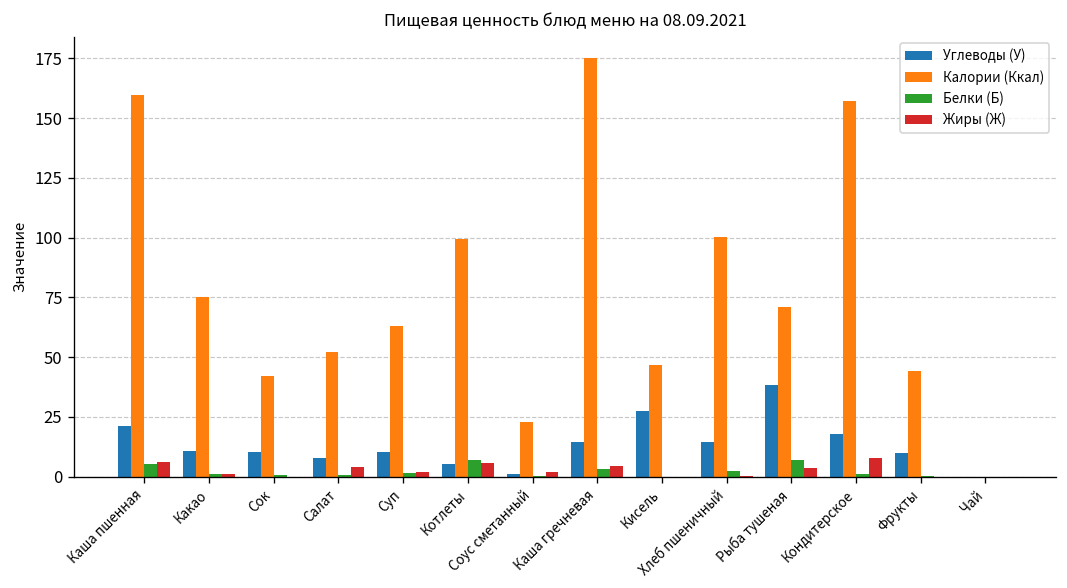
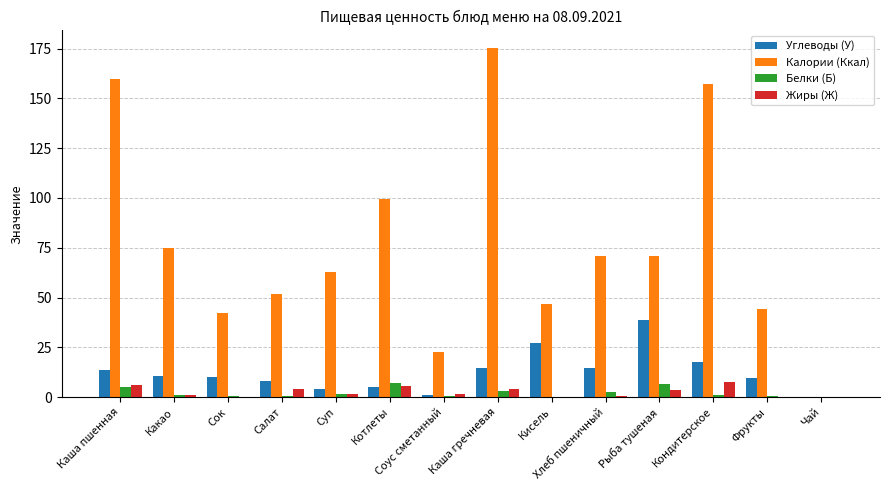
  {
    "Углеводы (У)": {
-     "Каша пшенная": 21,
+     "Каша пшенная": 14,
      "Какао": 11,
      "Сок": 10,
      "Салат": 8,
-     "Суп": 10,
+     "Суп": 4,
      "Котлеты": 5,
      "Каша гречневая": 15,
      "Кисель": 27,
      "Хлеб пшеничный": 15,
      "Рыба тушеная": 38,
      "Кондитерское": 18,
      "Фрукты": 10,
      "Чай": 0
    },
    "Калории (Ккал)": {
      "Каша пшенная": 160,
      "Какао": 75,
      "Сок": 42,
      "Салат": 52,
      "Суп": 63,
      "Котлеты": 99,
      "Соус сметанный": 23,
      "Каша гречневая": 175,
      "Кисель": 47,
-     "Хлеб пшеничный": 100,
+     "Хлеб пшеничный": 71,
      "Рыба тушеная": 71,
      "Кондитерское": 157,
      "Фрукты": 44,
      "Чай": 0
    },
    "Белки (Б)": {
      "Каша пшенная": 5,
      "Суп": 2,
      "Котлеты": 7,
      "Каша гречневая": 3,
      "Кисель": 0,
      "Хлеб пшеничный": 2,
      "Рыба тушеная": 7,
      "Чай": 0
    },
    "Жиры (Ж)": {
      "Каша пшенная": 6,
      "Сок": 0,
      "Салат": 4,
      "Суп": 2,
      "Котлеты": 6,
      "Соус сметанный": 2,
      "Каша гречневая": 4,
      "Кисель": 0,
      "Рыба тушеная": 3,
      "Кондитерское": 8,
      "Фрукты": 0,
      "Чай": 0
    }
  }
